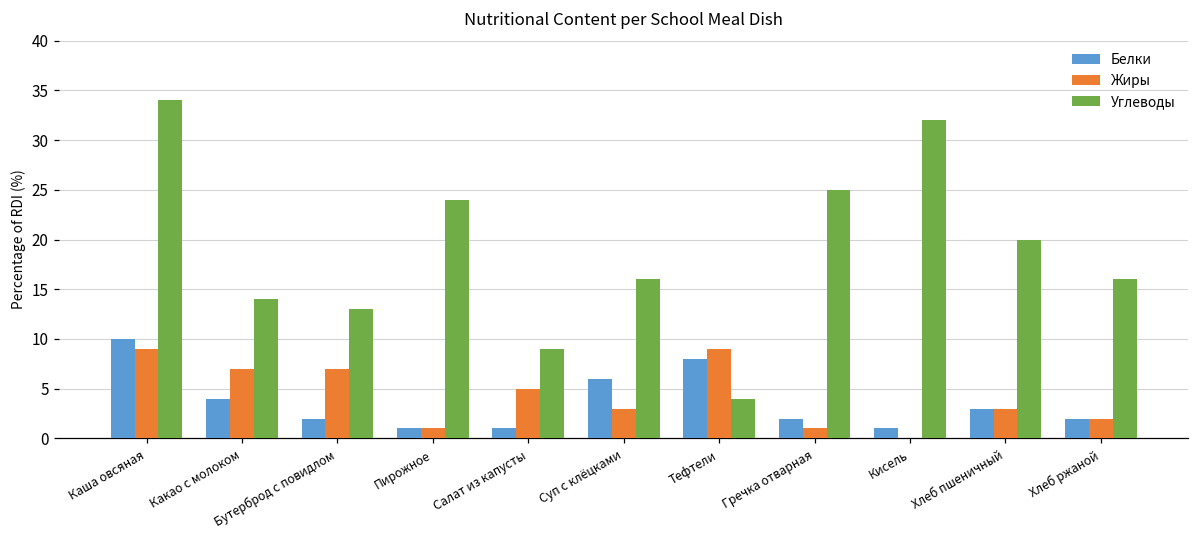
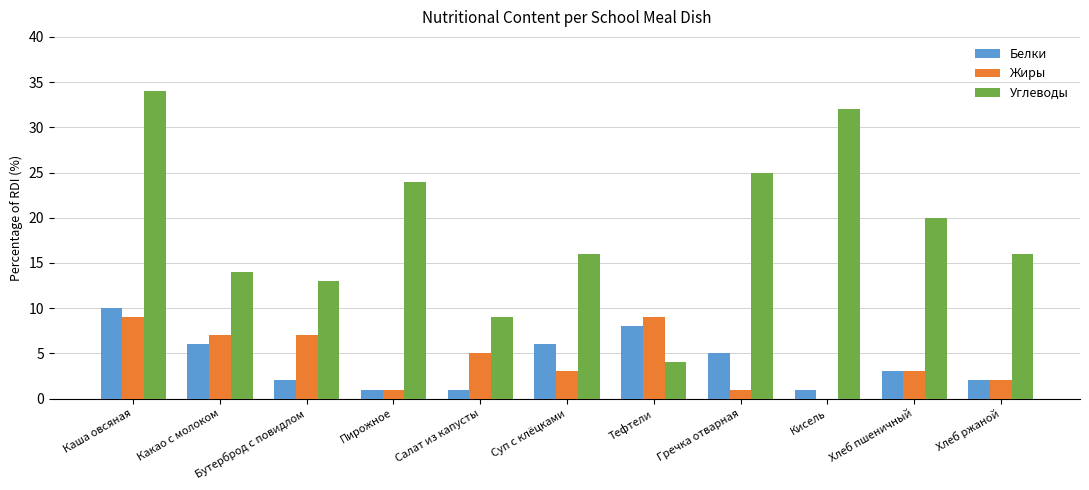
  {
    "Белки": {
      "Каша овсяная": 10,
-     "Какао с молоком": 4,
+     "Какао с молоком": 6,
      "Бутерброд с повидлом": 2,
      "Пирожное": 1,
      "Салат из капусты": 1,
      "Суп с клёцками": 6,
      "Тефтели": 8,
-     "Гречка отварная": 2,
+     "Гречка отварная": 5,
      "Кисель": 1,
      "Хлеб пшеничный": 3,
      "Хлеб ржаной": 2
    },
    "Жиры": {
      "Каша овсяная": 9,
      "Какао с молоком": 7,
      "Бутерброд с повидлом": 7,
      "Пирожное": 1,
      "Салат из капусты": 5,
      "Суп с клёцками": 3,
      "Тефтели": 9,
      "Гречка отварная": 1,
      "Кисель": 0,
      "Хлеб пшеничный": 3,
      "Хлеб ржаной": 2
    },
    "Углеводы": {
      "Каша овсяная": 34,
      "Какао с молоком": 14,
      "Бутерброд с повидлом": 13,
      "Пирожное": 24,
      "Салат из капусты": 9,
      "Суп с клёцками": 16,
      "Тефтели": 4,
      "Гречка отварная": 25,
      "Кисель": 32,
      "Хлеб пшеничный": 20,
      "Хлеб ржаной": 16
    }
  }
